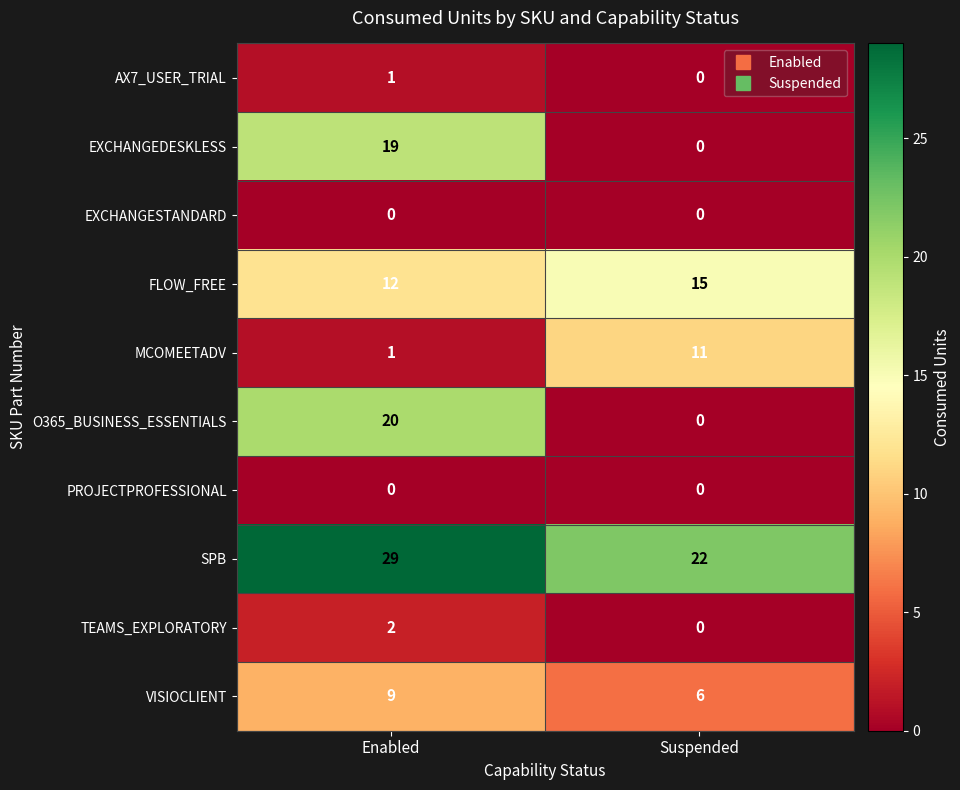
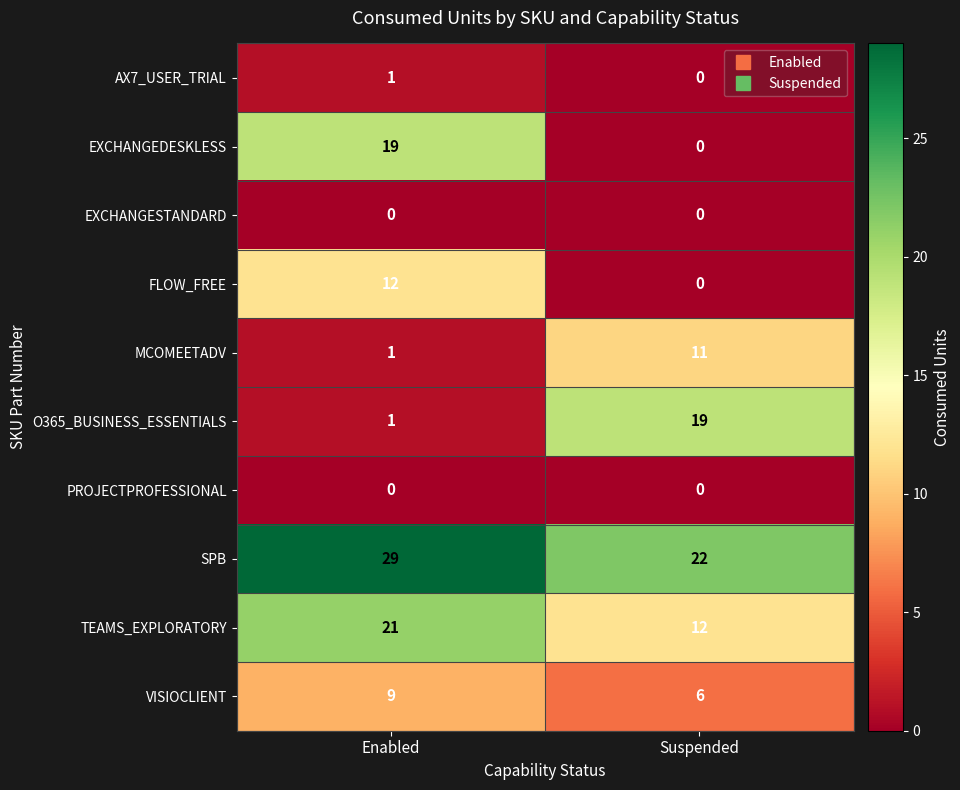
  {
    "AX7_USER_TRIAL": {
      "Enabled": 1,
      "Suspended": 0
    },
    "EXCHANGEDESKLESS": {
      "Enabled": 19,
      "Suspended": 0
    },
    "EXCHANGESTANDARD": {
      "Enabled": 0,
      "Suspended": 0
    },
    "FLOW_FREE": {
      "Enabled": 12,
-     "Suspended": 15
+     "Suspended": 0
    },
    "MCOMEETADV": {
      "Enabled": 1,
      "Suspended": 11
    },
    "O365_BUSINESS_ESSENTIALS": {
-     "Enabled": 20,
-     "Suspended": 0
+     "Enabled": 1,
+     "Suspended": 19
    },
    "PROJECTPROFESSIONAL": {
      "Enabled": 0,
      "Suspended": 0
    },
    "SPB": {
      "Enabled": 29,
      "Suspended": 22
    },
    "TEAMS_EXPLORATORY": {
-     "Enabled": 2,
-     "Suspended": 0
+     "Enabled": 21,
+     "Suspended": 12
    },
    "VISIOCLIENT": {
      "Enabled": 9,
      "Suspended": 6
    }
  }
